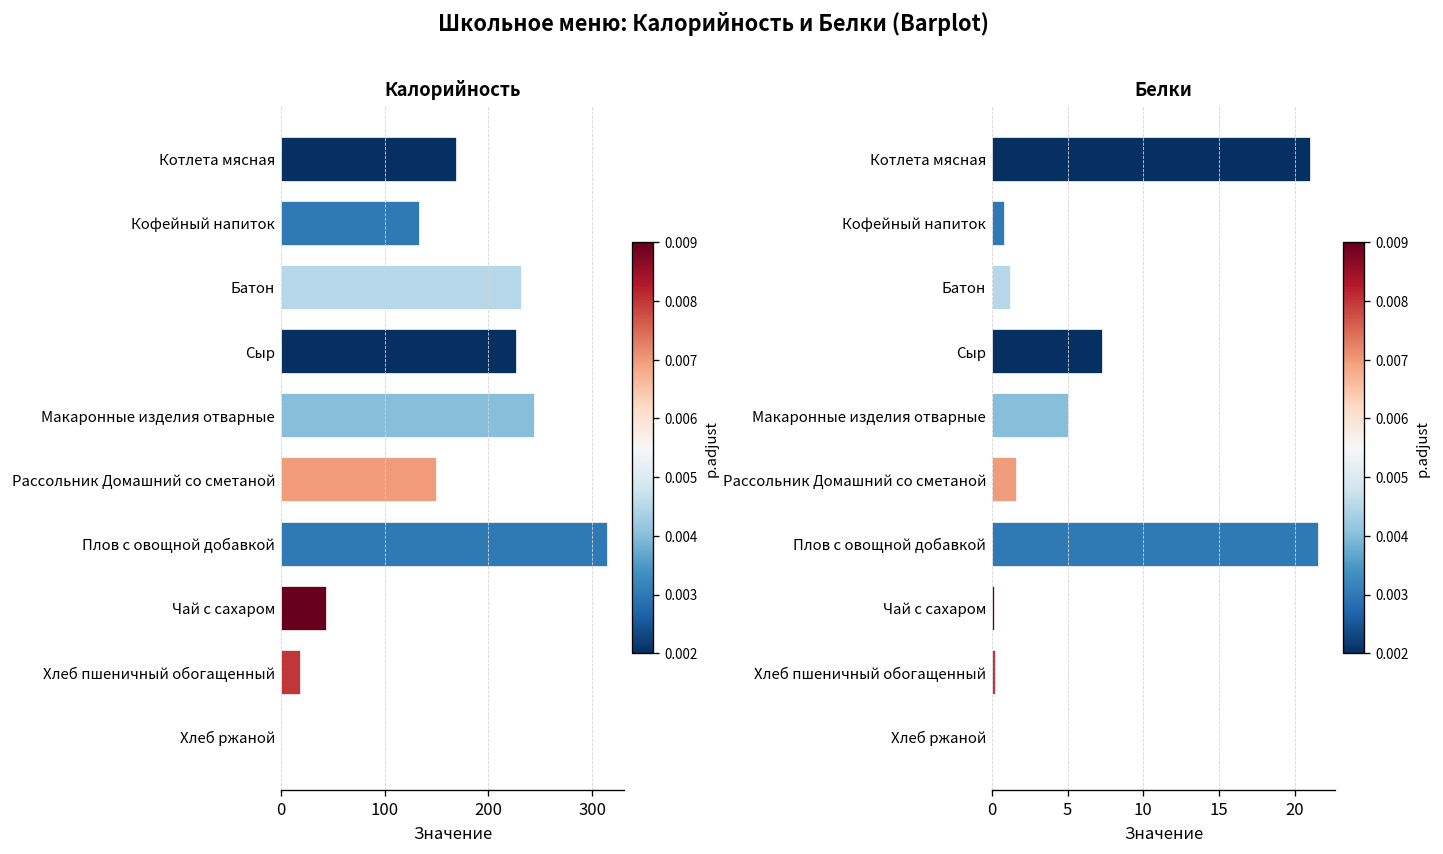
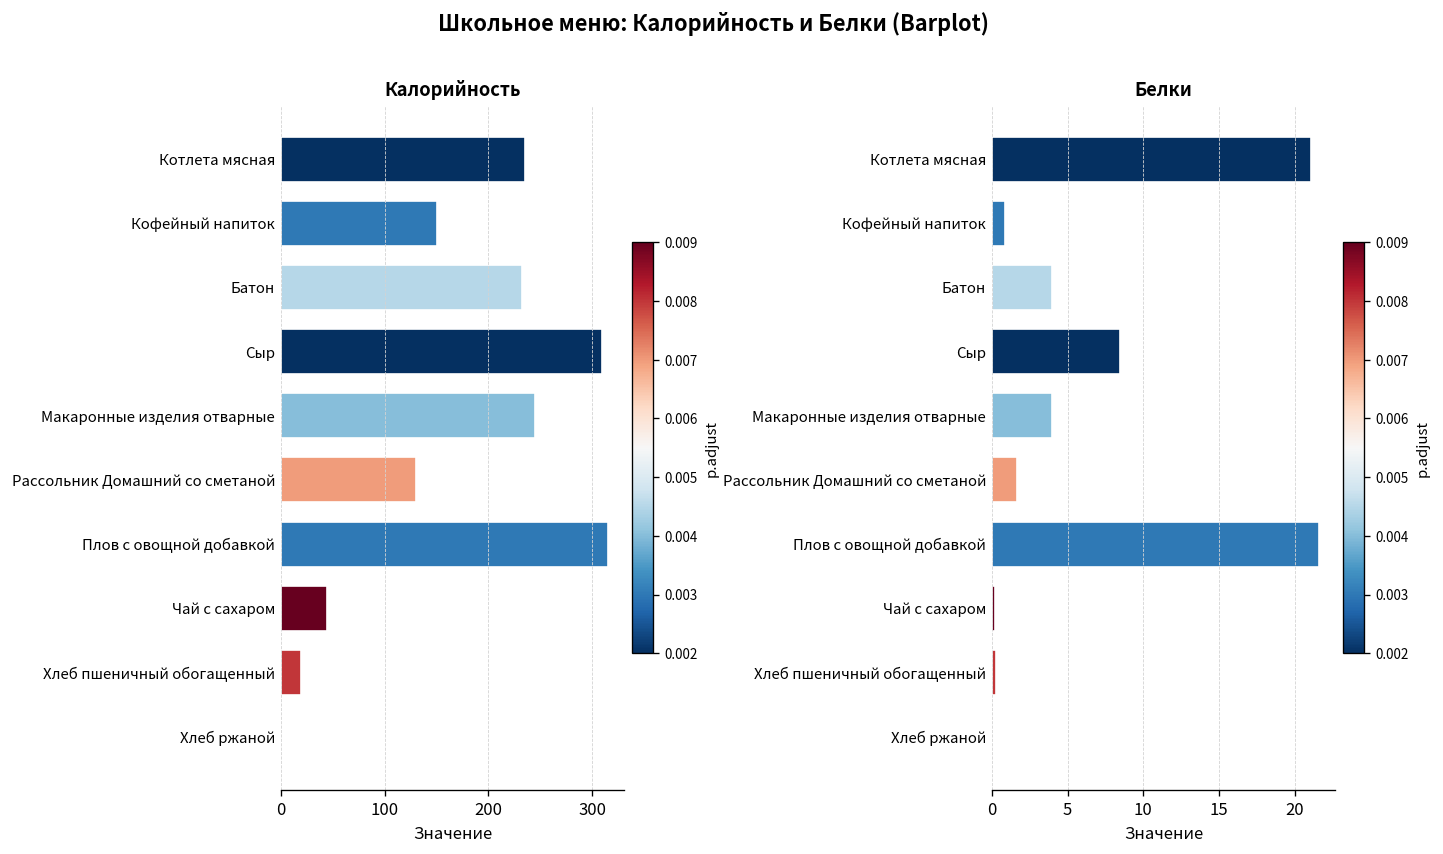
  {
    "Калорийность": {
-     "Котлета мясная": 170,
-     "Кофейный напиток": 130,
+     "Котлета мясная": 230,
+     "Кофейный напиток": 150,
      "Батон": 230,
-     "Сыр": 230,
+     "Сыр": 310,
      "Макаронные изделия отварные": 240,
-     "Рассольник Домашний со сметаной": 150,
+     "Рассольник Домашний со сметаной": 130,
      "Плов с овощной добавкой": 320,
      "Чай с сахаром": 40,
      "Хлеб пшеничный обогащенный": 20,
      "Хлеб ржаной": 0
    },
    "Белки": {
      "Котлета мясная": 21.1,
      "Кофейный напиток": 0.9,
-     "Батон": 1.2,
-     "Сыр": 7.4,
-     "Макаронные изделия отварные": 5.1,
+     "Батон": 4.0,
+     "Сыр": 8.5,
+     "Макаронные изделия отварные": 4.0,
      "Рассольник Домашний со сметаной": 1.7,
      "Плов с овощной добавкой": 21.6,
      "Чай с сахаром": 0.2,
      "Хлеб пшеничный обогащенный": 0.3,
      "Хлеб ржаной": 0.0
    }
  }
